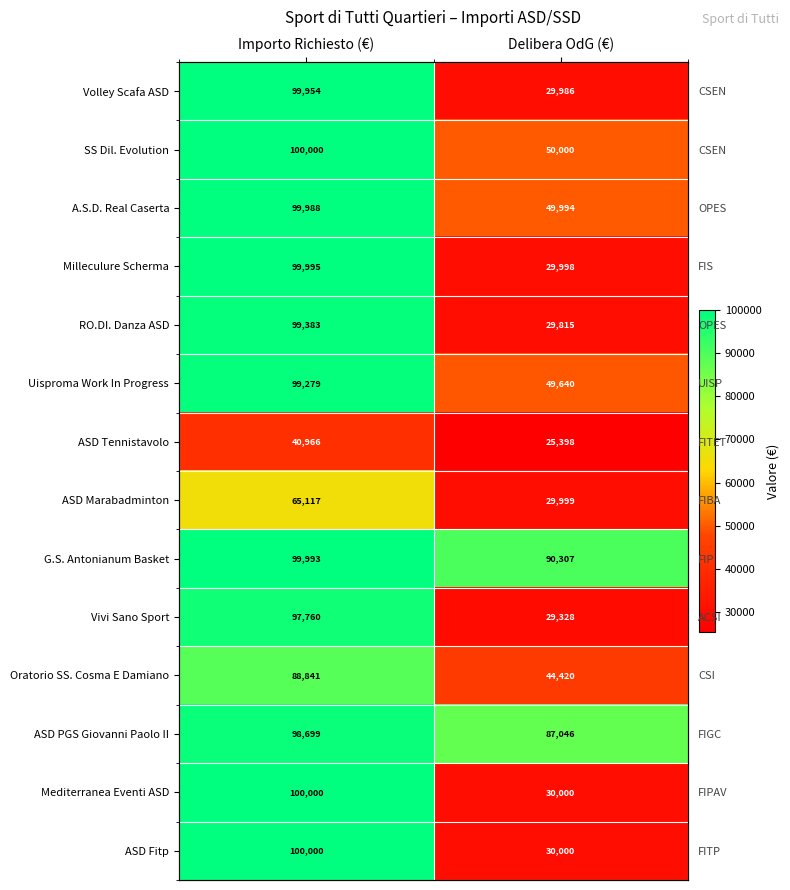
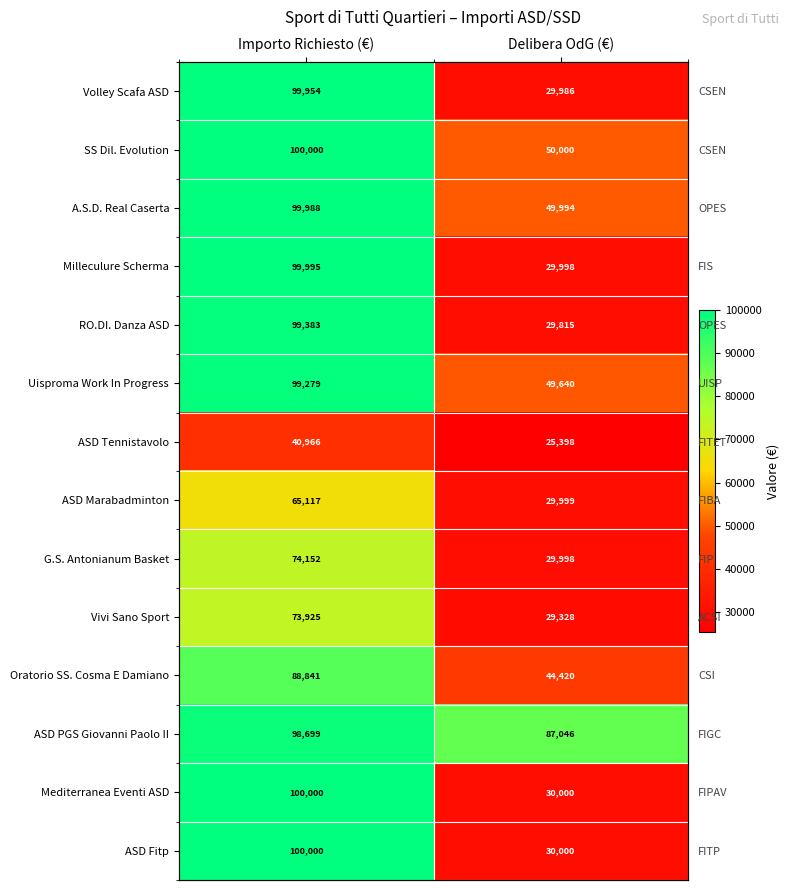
  {
    "Volley Scafa ASD": {
      "Importo Richiesto (€)": "99,954",
      "Delibera OdG (€)": "29,986"
    },
    "SS Dil. Evolution": {
      "Importo Richiesto (€)": "100,000",
      "Delibera OdG (€)": "50,000"
    },
    "A.S.D. Real Caserta": {
      "Importo Richiesto (€)": "99,988",
      "Delibera OdG (€)": "49,994"
    },
    "Milleculure Scherma": {
      "Importo Richiesto (€)": "99,995",
      "Delibera OdG (€)": "29,998"
    },
    "RO.DI. Danza ASD": {
      "Importo Richiesto (€)": "99,383",
      "Delibera OdG (€)": "29,815"
    },
    "Uisproma Work In Progress": {
      "Importo Richiesto (€)": "99,279",
      "Delibera OdG (€)": "49,640"
    },
    "ASD Tennistavolo": {
      "Importo Richiesto (€)": "40,966",
      "Delibera OdG (€)": "25,398"
    },
    "ASD Marabadminton": {
      "Importo Richiesto (€)": "65,117",
      "Delibera OdG (€)": "29,999"
    },
    "G.S. Antonianum Basket": {
-     "Importo Richiesto (€)": "99,993",
-     "Delibera OdG (€)": "90,307"
+     "Importo Richiesto (€)": "74,152",
+     "Delibera OdG (€)": "29,998"
    },
    "Vivi Sano Sport": {
-     "Importo Richiesto (€)": "97,760",
+     "Importo Richiesto (€)": "73,925",
      "Delibera OdG (€)": "29,328"
    },
    "Oratorio SS. Cosma E Damiano": {
      "Importo Richiesto (€)": "88,841",
      "Delibera OdG (€)": "44,420"
    },
    "ASD PGS Giovanni Paolo II": {
      "Importo Richiesto (€)": "98,699",
      "Delibera OdG (€)": "87,046"
    },
    "Mediterranea Eventi ASD": {
      "Importo Richiesto (€)": "100,000",
      "Delibera OdG (€)": "30,000"
    },
    "ASD Fitp": {
      "Importo Richiesto (€)": "100,000",
      "Delibera OdG (€)": "30,000"
    }
  }
